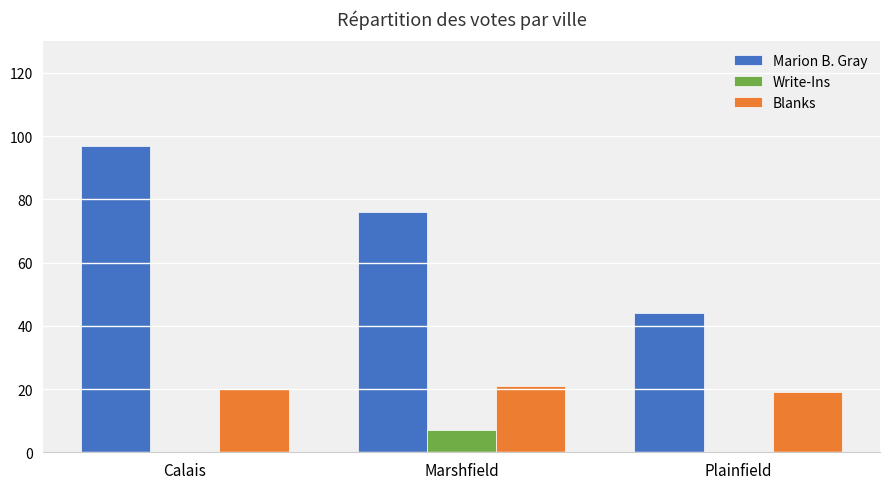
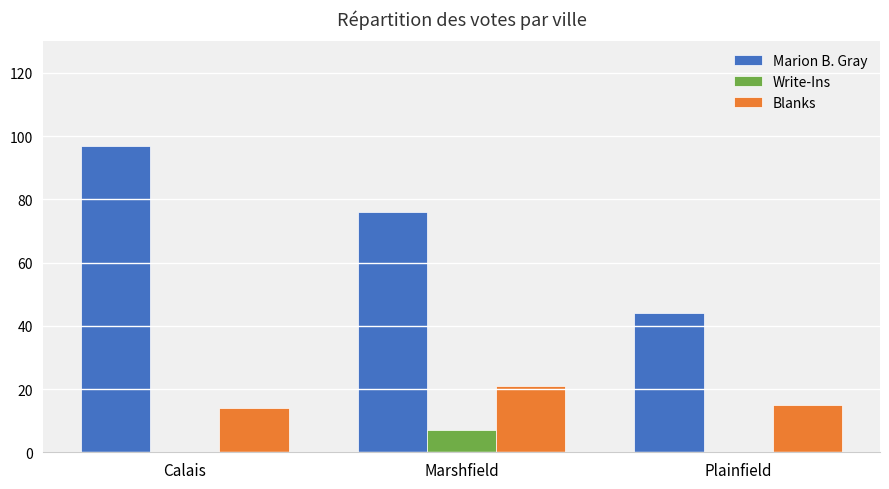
  {
    "Marion B. Gray": {
      "Calais": 97,
      "Marshfield": 76,
      "Plainfield": 44
    },
    "Write-Ins": {
      "Calais": 0,
      "Marshfield": 7,
      "Plainfield": 0
    },
    "Blanks": {
-     "Calais": 20,
+     "Calais": 14,
      "Marshfield": 21,
-     "Plainfield": 19
+     "Plainfield": 15
    }
  }
